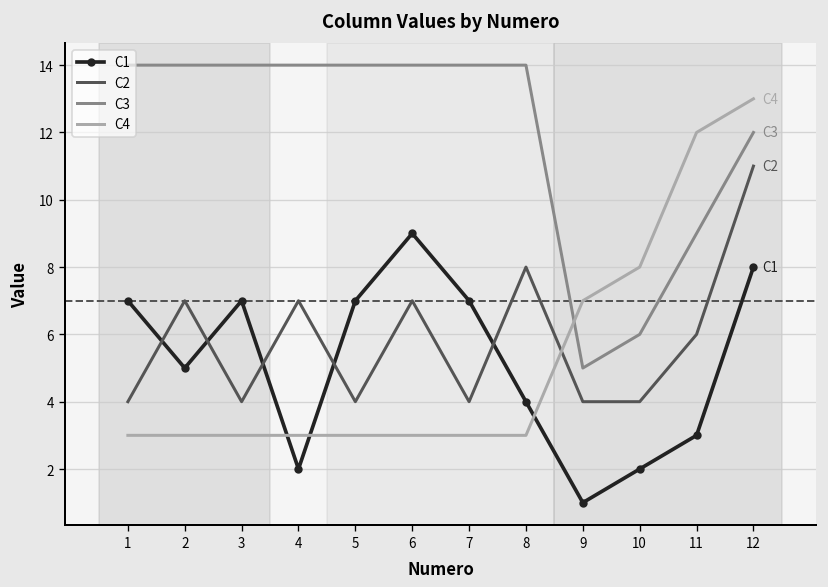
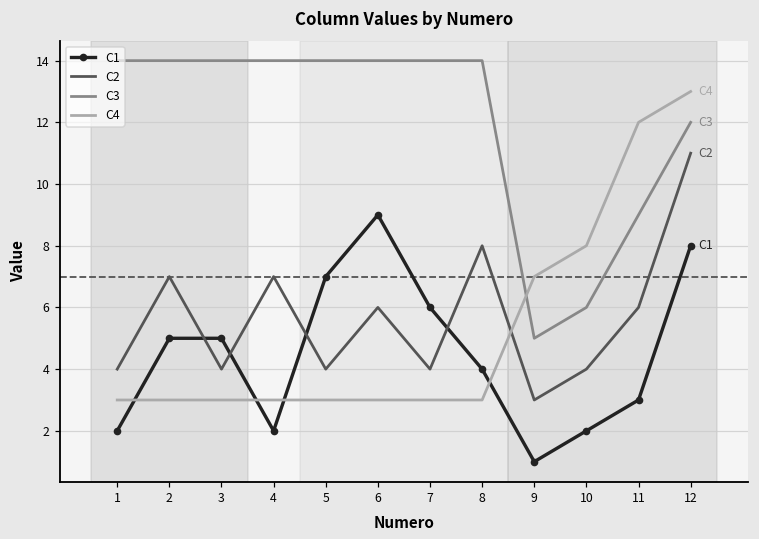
  {
    "C1": {
-     "1": 7,
+     "1": 2,
      "2": 5,
-     "3": 7,
+     "3": 5,
      "4": 2,
      "5": 7,
      "6": 9,
-     "7": 7,
+     "7": 6,
      "8": 4,
      "9": 1,
      "10": 2,
      "11": 3,
      "12": 8
    },
    "C2": {
      "1": 4,
      "2": 7,
      "3": 4,
      "4": 7,
      "5": 4,
-     "6": 7,
+     "6": 6,
      "7": 4,
      "8": 8,
-     "9": 4,
+     "9": 3,
      "10": 4,
      "11": 6,
      "12": 11
    }
  }
